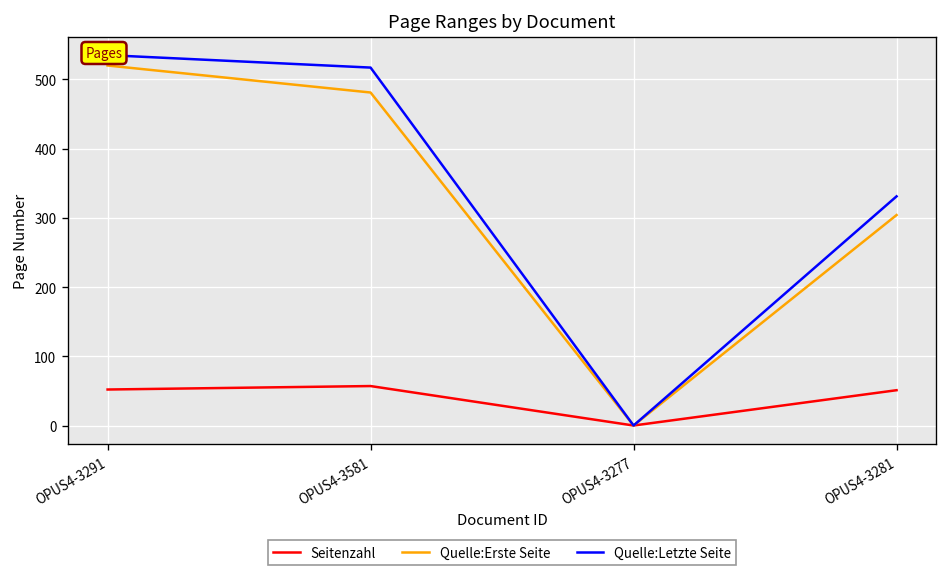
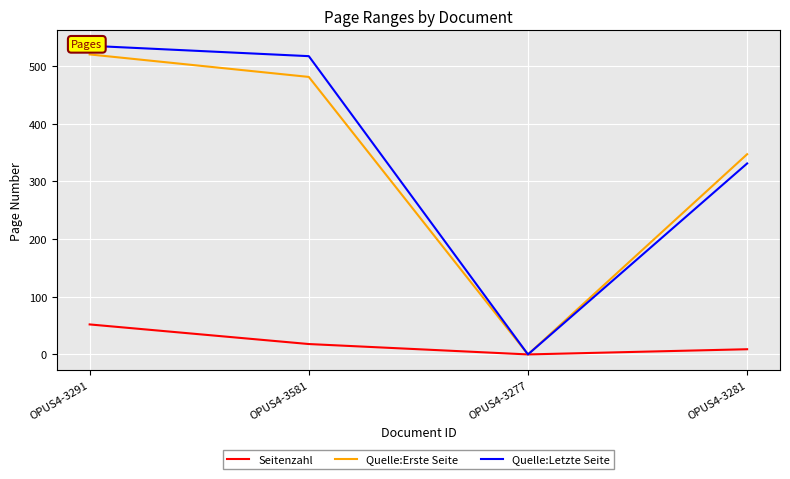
  {
    "Seitenzahl": {
      "OPUS4-3291": 50,
-     "OPUS4-3581": 60,
-     "OPUS4-3281": 50
+     "OPUS4-3581": 20,
+     "OPUS4-3281": 10
    },
    "Quelle:Erste Seite": {
      "OPUS4-3291": 520,
      "OPUS4-3581": 480,
-     "OPUS4-3281": 300
+     "OPUS4-3281": 350
    },
    "Quelle:Letzte Seite": {
      "OPUS4-3581": 520,
      "OPUS4-3281": 330
    }
  }
